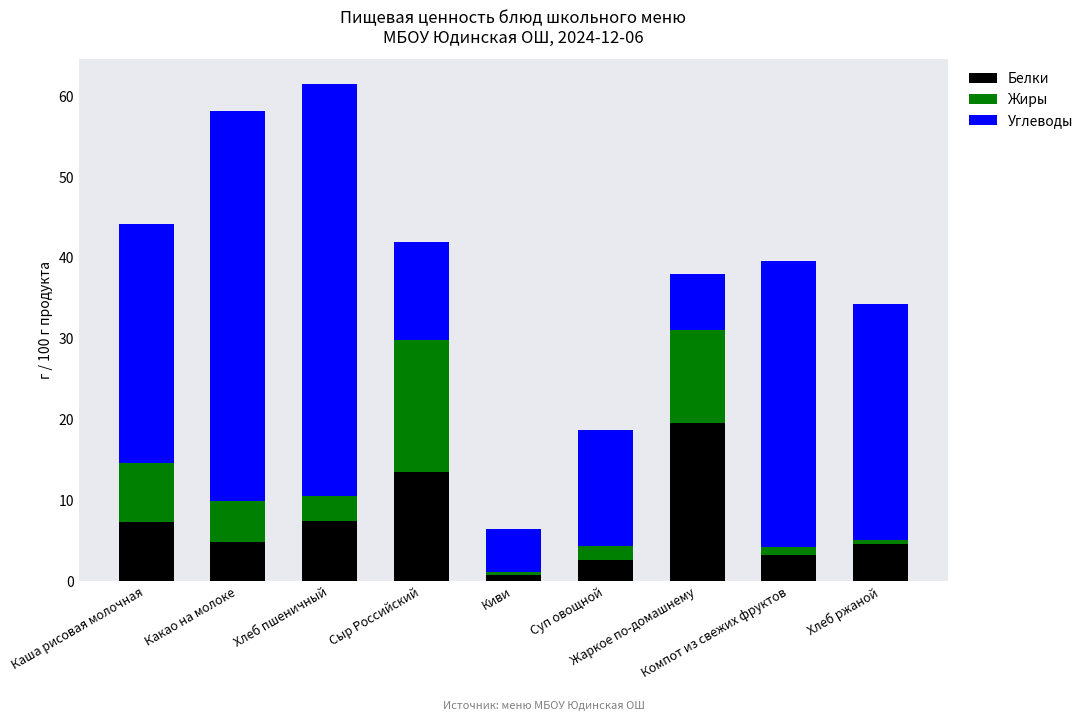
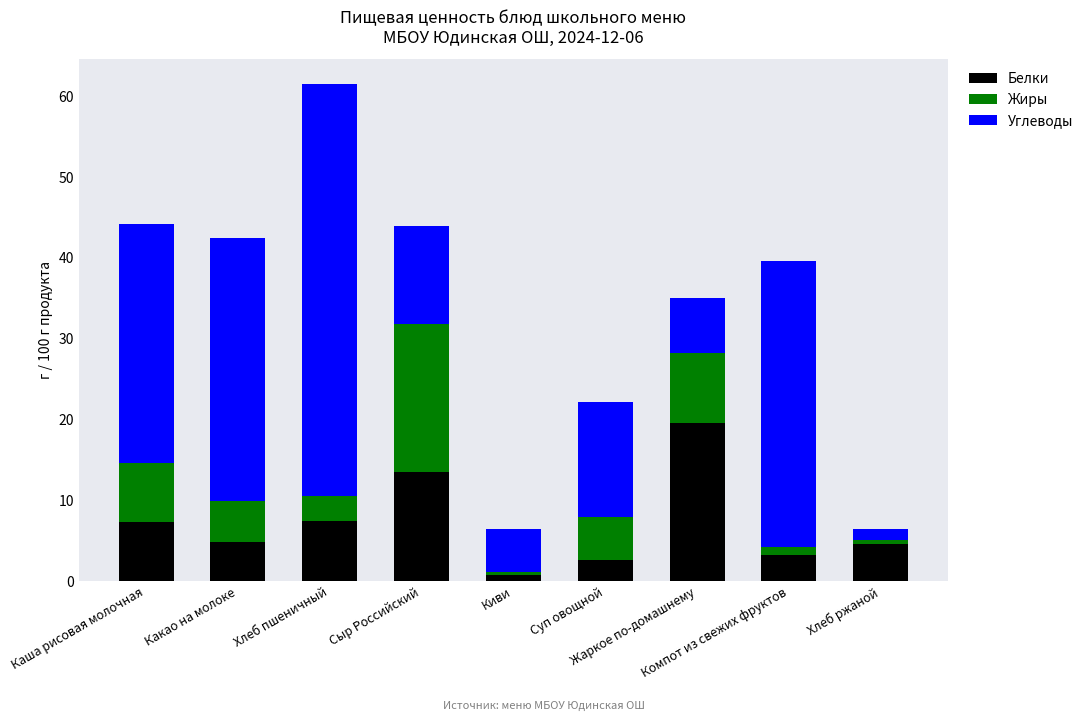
  {
    "Белки": {
      "Каша рисовая молочная": 7,
      "Какао на молоке": 5,
      "Хлеб пшеничный": 8,
      "Сыр Российский": 14,
      "Киви": 1,
      "Суп овощной": 3,
      "Жаркое по-домашнему": 20,
      "Компот из свежих фруктов": 3,
      "Хлеб ржаной": 5
    },
    "Жиры": {
      "Каша рисовая молочная": 7,
      "Какао на молоке": 5,
      "Хлеб пшеничный": 3,
-     "Сыр Российский": 16,
+     "Сыр Российский": 18,
      "Киви": 0,
-     "Суп овощной": 2,
-     "Жаркое по-домашнему": 12,
+     "Суп овощной": 5,
+     "Жаркое по-домашнему": 9,
      "Компот из свежих фруктов": 1,
      "Хлеб ржаной": 1
    },
    "Углеводы": {
      "Каша рисовая молочная": 30,
-     "Какао на молоке": 48,
+     "Какао на молоке": 33,
      "Хлеб пшеничный": 51,
      "Сыр Российский": 12,
      "Киви": 5,
      "Суп овощной": 14,
      "Жаркое по-домашнему": 7,
      "Компот из свежих фруктов": 35,
-     "Хлеб ржаной": 29
+     "Хлеб ржаной": 1
    }
  }
